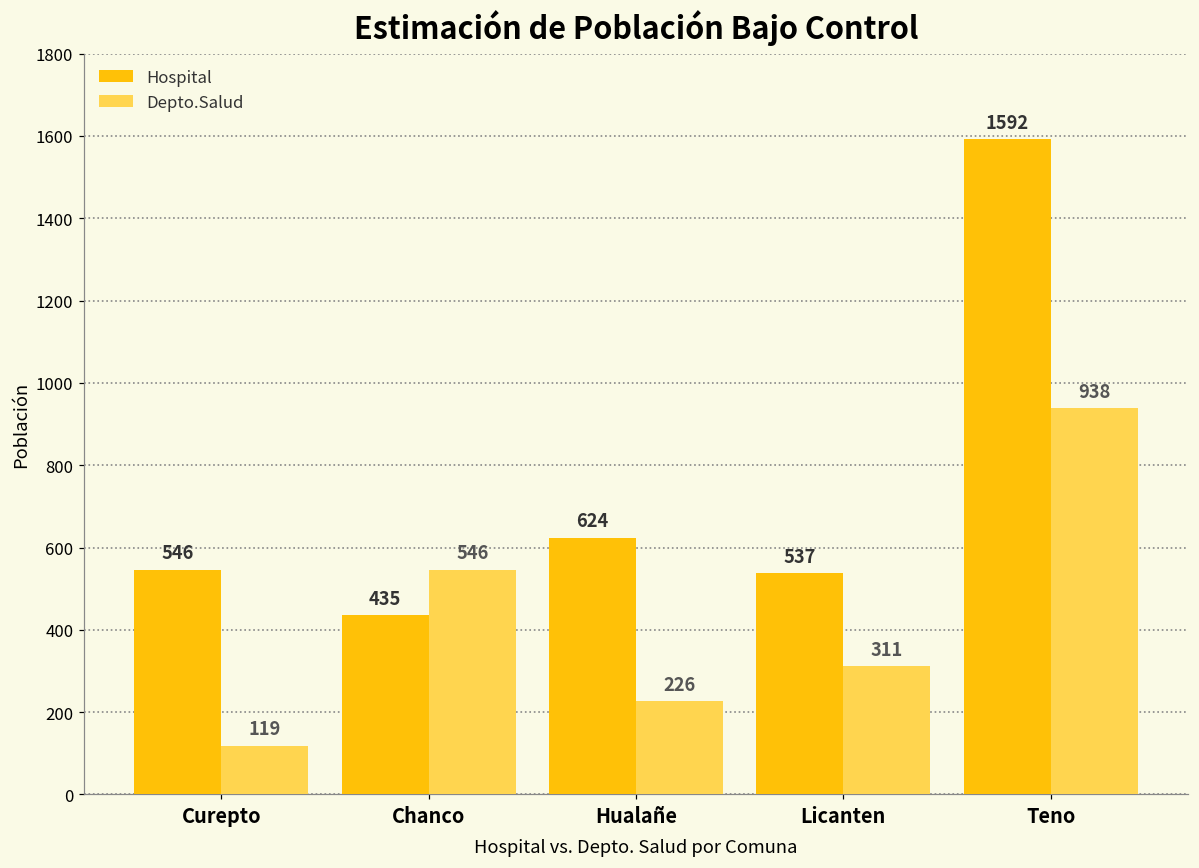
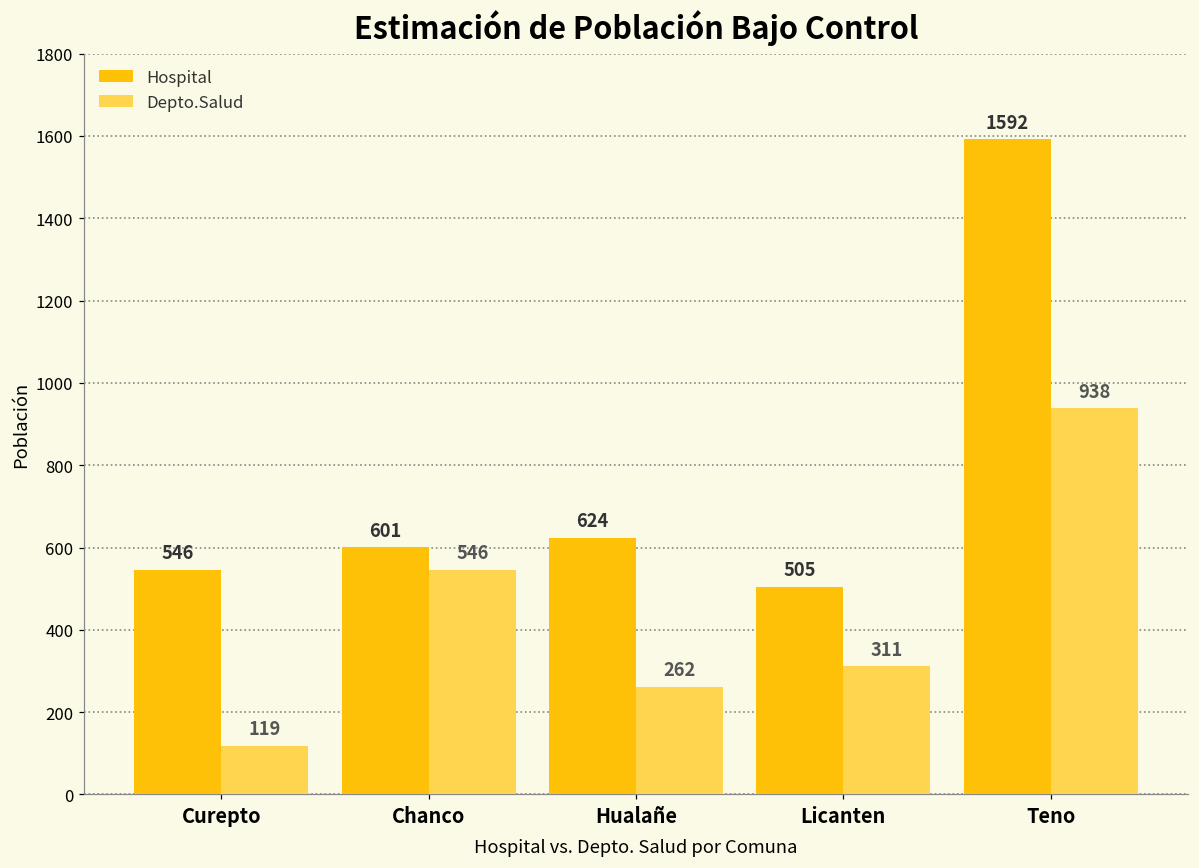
  {
    "Hospital": {
      "Curepto": 546,
-     "Chanco": 435,
+     "Chanco": 601,
      "Hualañe": 624,
-     "Licanten": 537,
+     "Licanten": 505,
      "Teno": 1592
    },
    "Depto.Salud": {
      "Curepto": 119,
      "Chanco": 546,
-     "Hualañe": 226,
+     "Hualañe": 262,
      "Licanten": 311,
      "Teno": 938
    }
  }
